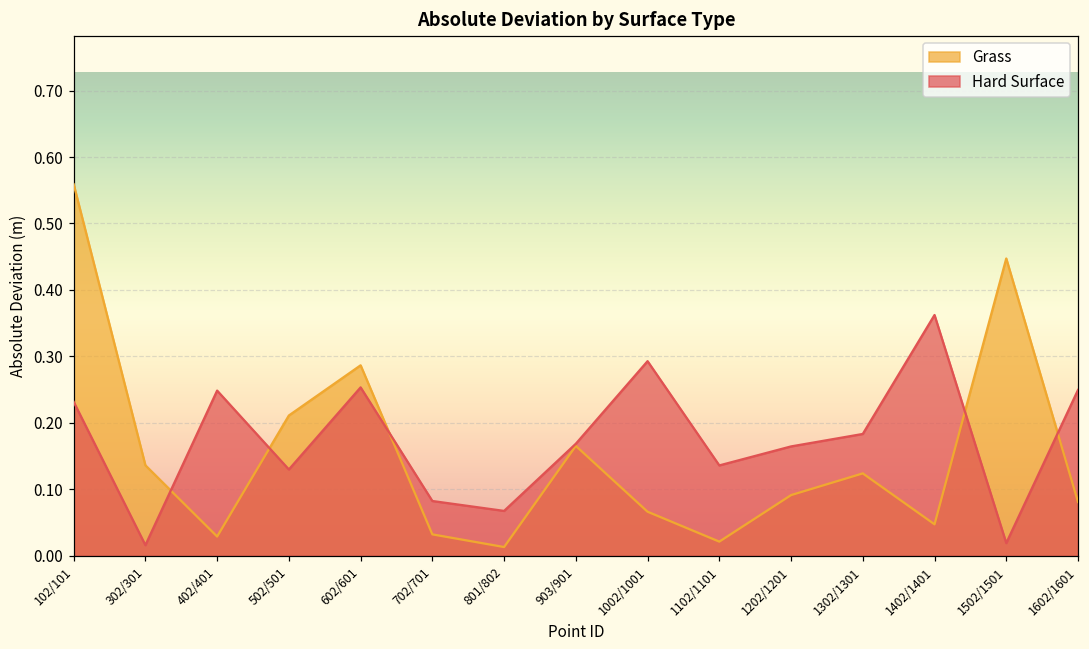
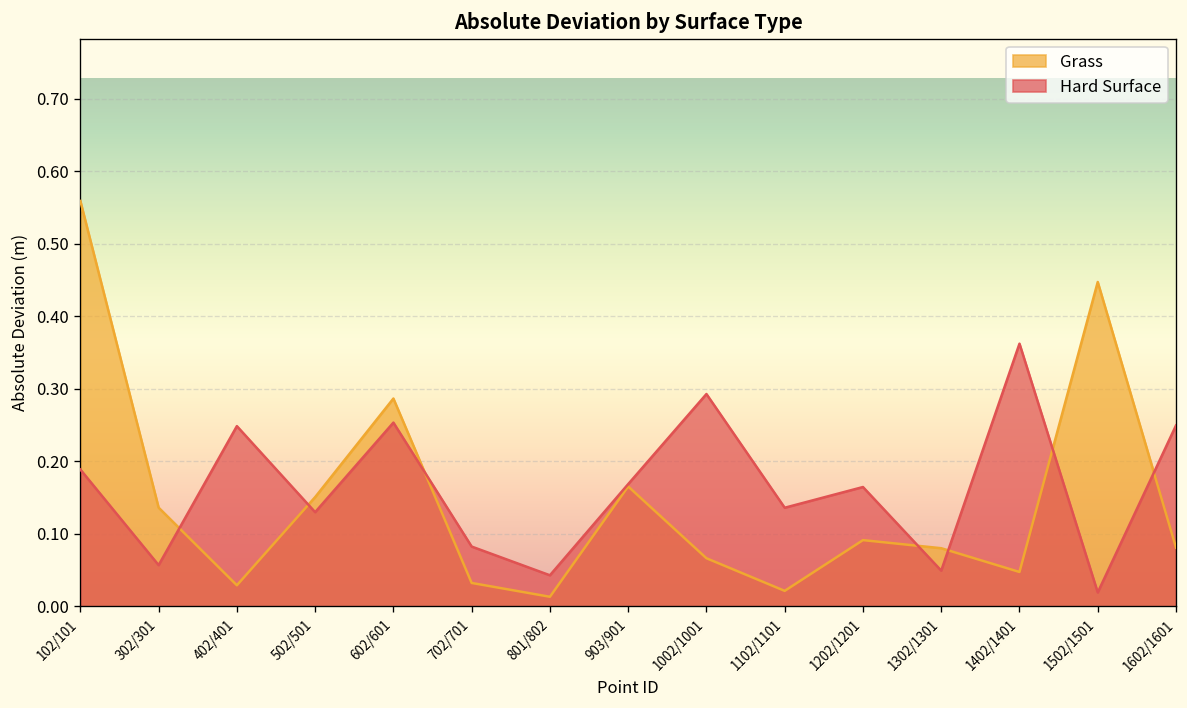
  {
    "Grass": {
      "102/101": 0.56,
      "302/301": 0.14,
      "402/401": 0.03,
-     "502/501": 0.21,
+     "502/501": 0.15,
      "602/601": 0.29,
      "702/701": 0.03,
      "801/802": 0.01,
      "1002/1001": 0.07,
      "1102/1101": 0.02,
      "1202/1201": 0.09,
-     "1302/1301": 0.12,
+     "1302/1301": 0.08,
      "1402/1401": 0.05,
      "1502/1501": 0.45,
      "1602/1601": 0.08
    },
    "Hard Surface": {
-     "102/101": 0.23,
-     "302/301": 0.02,
+     "102/101": 0.19,
+     "302/301": 0.06,
      "402/401": 0.25,
      "502/501": 0.13,
      "602/601": 0.25,
      "702/701": 0.08,
-     "801/802": 0.07,
+     "801/802": 0.04,
      "1002/1001": 0.29,
      "1102/1101": 0.14,
      "1202/1201": 0.16,
-     "1302/1301": 0.18,
+     "1302/1301": 0.05,
      "1402/1401": 0.36,
      "1502/1501": 0.02,
      "1602/1601": 0.25
    }
  }
